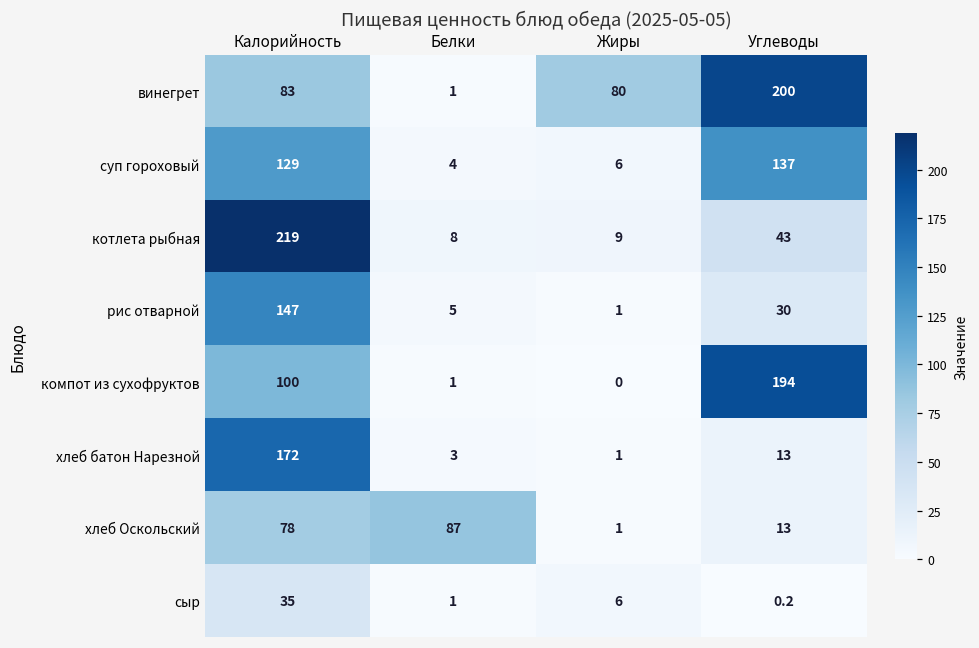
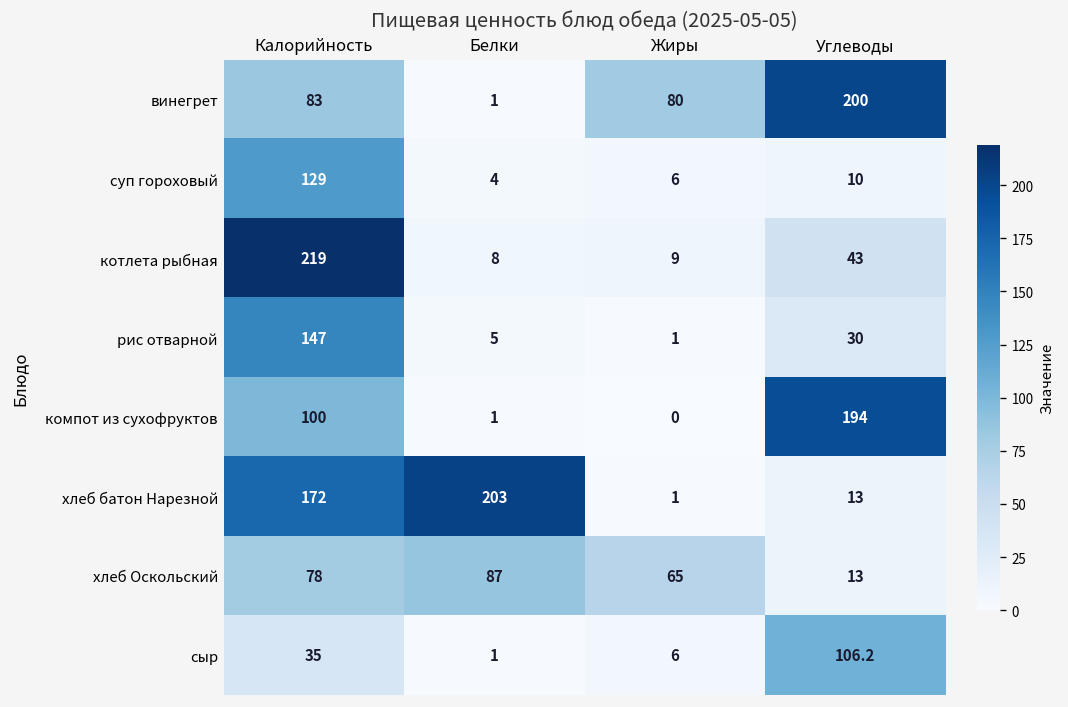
  {
    "винегрет": {
      "Калорийность": 83,
      "Белки": 1,
      "Жиры": 80,
      "Углеводы": 200
    },
    "суп гороховый": {
      "Калорийность": 129,
      "Белки": 4,
      "Жиры": 6,
-     "Углеводы": 137
+     "Углеводы": 10
    },
    "котлета рыбная": {
      "Калорийность": 219,
      "Белки": 8,
      "Жиры": 9,
      "Углеводы": 43
    },
    "рис отварной": {
      "Калорийность": 147,
      "Белки": 5,
      "Жиры": 1,
      "Углеводы": 30
    },
    "компот из сухофруктов": {
      "Калорийность": 100,
      "Белки": 1,
      "Жиры": 0,
      "Углеводы": 194
    },
    "хлеб батон Нарезной": {
      "Калорийность": 172,
-     "Белки": 3,
+     "Белки": 203,
      "Жиры": 1,
      "Углеводы": 13
    },
    "хлеб Оскольский": {
      "Калорийность": 78,
      "Белки": 87,
-     "Жиры": 1,
+     "Жиры": 65,
      "Углеводы": 13
    },
    "сыр": {
      "Калорийность": 35,
      "Белки": 1,
      "Жиры": 6,
-     "Углеводы": 0.2
+     "Углеводы": 106.2
    }
  }
